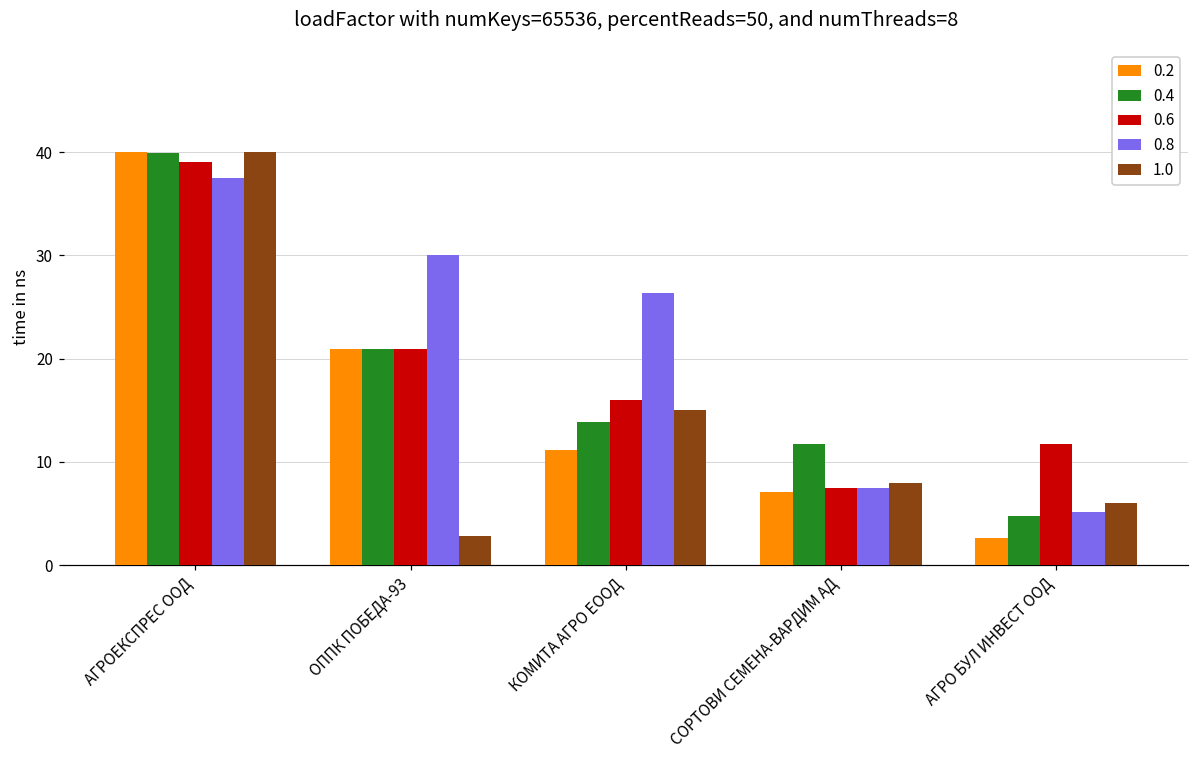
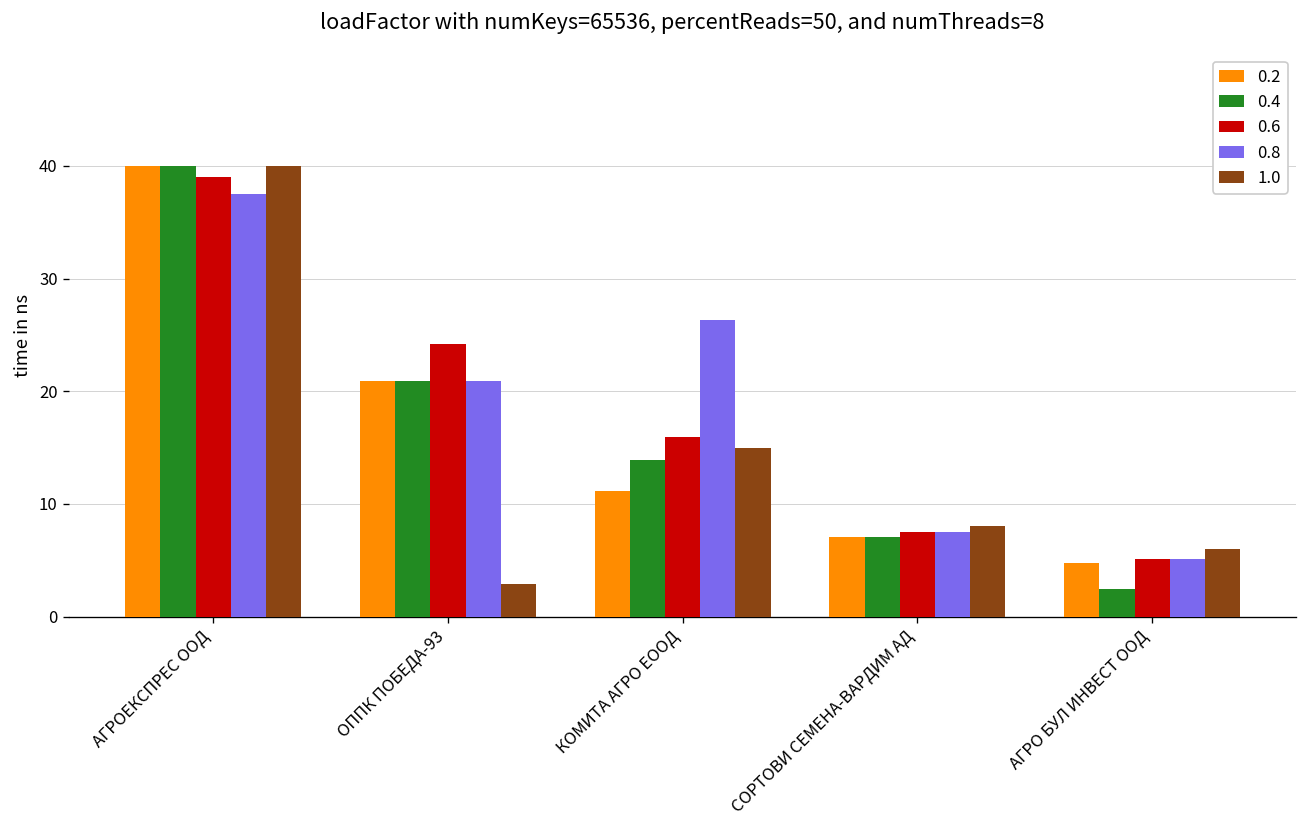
  {
    "0.2": {
      "АГРОЕКСПРЕС ООД": 40,
      "ОППК ПОБЕДА-93": 21,
      "КОМИТА АГРО ЕООД": 11,
      "СОРТОВИ СЕМЕНА-ВАРДИМ АД": 7,
-     "АГРО БУЛ ИНВЕСТ ООД": 3
+     "АГРО БУЛ ИНВЕСТ ООД": 5
    },
    "0.4": {
      "АГРОЕКСПРЕС ООД": 40,
      "ОППК ПОБЕДА-93": 21,
      "КОМИТА АГРО ЕООД": 14,
-     "СОРТОВИ СЕМЕНА-ВАРДИМ АД": 12,
-     "АГРО БУЛ ИНВЕСТ ООД": 5
+     "СОРТОВИ СЕМЕНА-ВАРДИМ АД": 7,
+     "АГРО БУЛ ИНВЕСТ ООД": 2
    },
    "0.6": {
      "АГРОЕКСПРЕС ООД": 39,
-     "ОППК ПОБЕДА-93": 21,
+     "ОППК ПОБЕДА-93": 24,
      "КОМИТА АГРО ЕООД": 16,
      "СОРТОВИ СЕМЕНА-ВАРДИМ АД": 8,
-     "АГРО БУЛ ИНВЕСТ ООД": 12
+     "АГРО БУЛ ИНВЕСТ ООД": 5
    },
    "0.8": {
      "АГРОЕКСПРЕС ООД": 38,
-     "ОППК ПОБЕДА-93": 30,
+     "ОППК ПОБЕДА-93": 21,
      "КОМИТА АГРО ЕООД": 26,
      "СОРТОВИ СЕМЕНА-ВАРДИМ АД": 8,
      "АГРО БУЛ ИНВЕСТ ООД": 5
    },
    "1.0": {
      "АГРОЕКСПРЕС ООД": 40,
      "ОППК ПОБЕДА-93": 3,
      "КОМИТА АГРО ЕООД": 15,
      "СОРТОВИ СЕМЕНА-ВАРДИМ АД": 8,
      "АГРО БУЛ ИНВЕСТ ООД": 6
    }
  }
